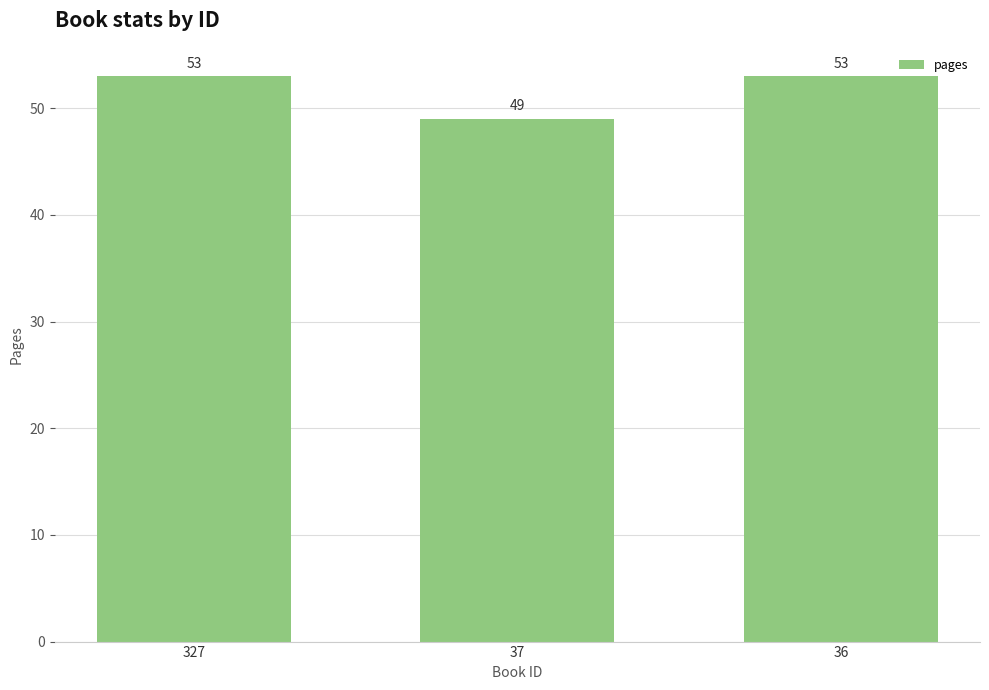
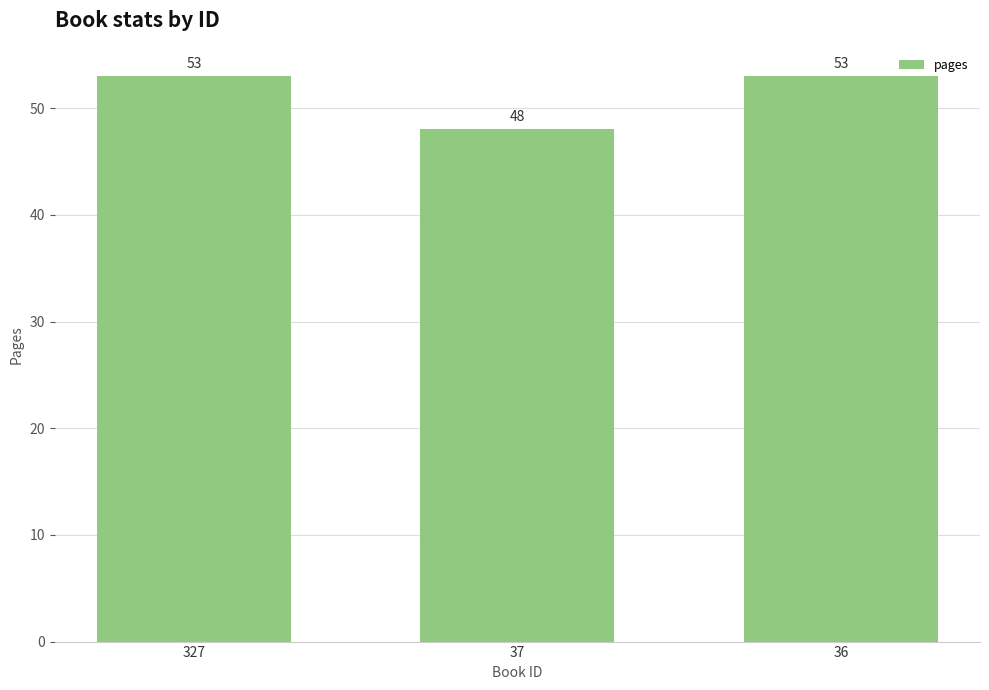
  {
    "327": 53,
-   "37": 49,
+   "37": 48,
    "36": 53
  }
